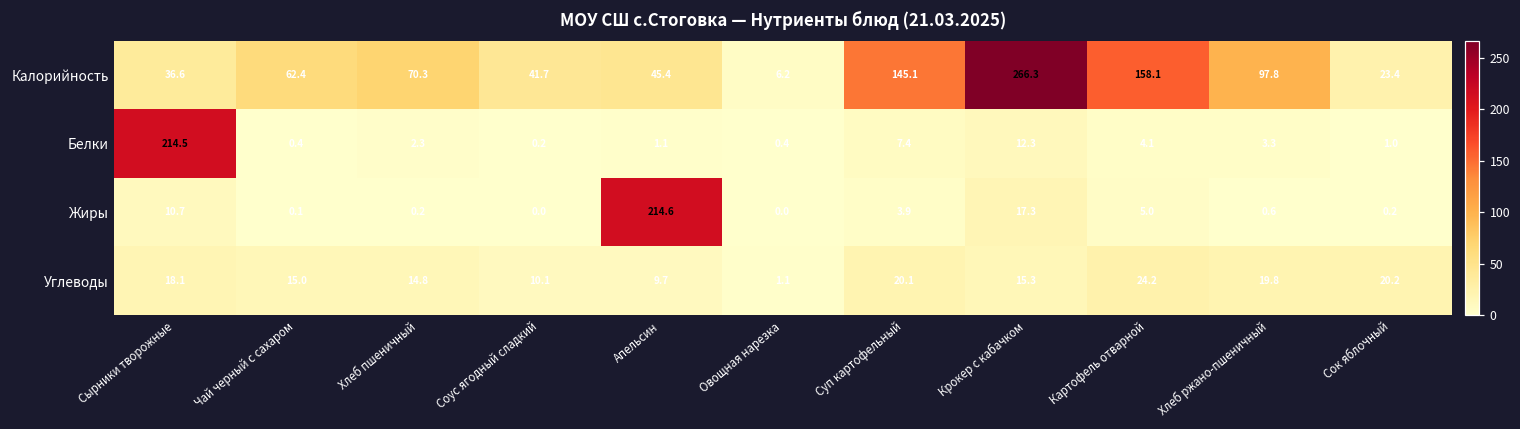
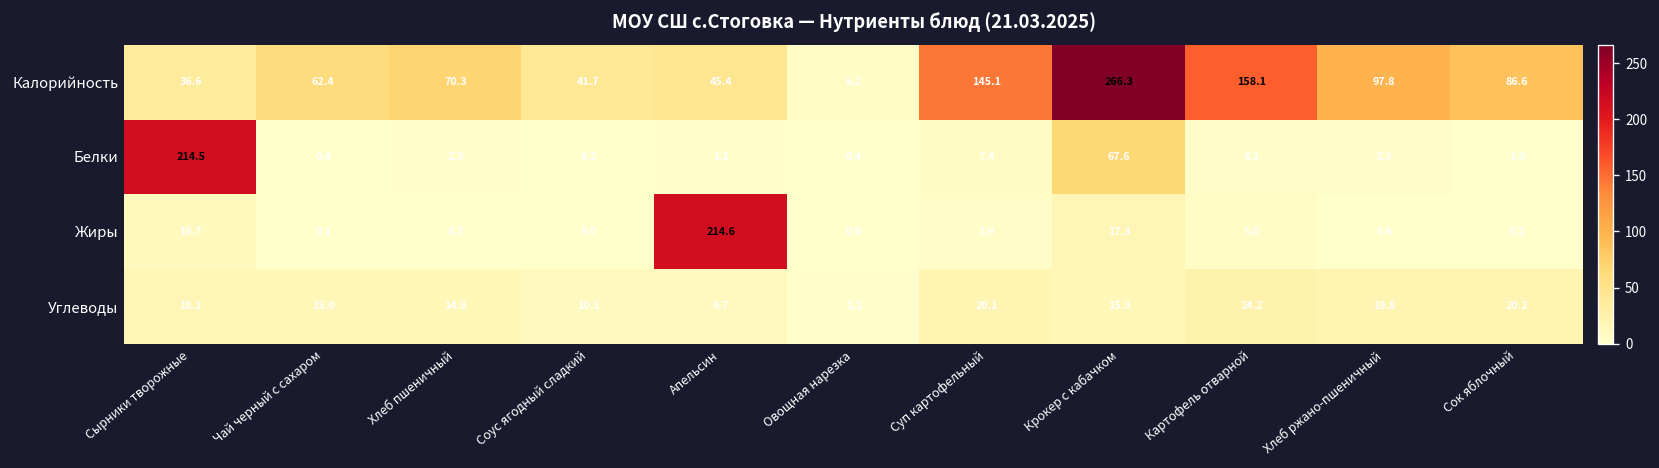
  {
    "Калорийность": {
      "Сырники творожные": 36.6,
      "Чай черный с сахаром": 62.4,
      "Хлеб пшеничный": 70.3,
      "Соус ягодный сладкий": 41.7,
      "Апельсин": 45.4,
      "Овощная нарезка": 6.2,
      "Суп картофельный": 145.1,
      "Крокер с кабачком": 266.3,
      "Картофель отварной": 158.1,
      "Хлеб ржано-пшеничный": 97.8,
-     "Сок яблочный": 23.4
+     "Сок яблочный": 86.6
    },
    "Белки": {
      "Сырники творожные": 214.5,
      "Чай черный с сахаром": 0.4,
      "Хлеб пшеничный": 2.3,
      "Соус ягодный сладкий": 0.2,
      "Апельсин": 1.1,
      "Овощная нарезка": 0.4,
      "Суп картофельный": 7.4,
-     "Крокер с кабачком": 12.3,
+     "Крокер с кабачком": 67.6,
      "Картофель отварной": 4.1,
      "Хлеб ржано-пшеничный": 3.3,
      "Сок яблочный": 1.0
    },
    "Жиры": {
      "Сырники творожные": 10.7,
      "Чай черный с сахаром": 0.1,
      "Хлеб пшеничный": 0.2,
      "Соус ягодный сладкий": 0.0,
      "Апельсин": 214.6,
      "Овощная нарезка": 0.0,
      "Суп картофельный": 3.9,
      "Крокер с кабачком": 17.3,
      "Картофель отварной": 5.0,
      "Хлеб ржано-пшеничный": 0.6,
      "Сок яблочный": 0.2
    },
    "Углеводы": {
      "Сырники творожные": 18.1,
      "Чай черный с сахаром": 15.0,
      "Хлеб пшеничный": 14.8,
      "Соус ягодный сладкий": 10.1,
      "Апельсин": 9.7,
      "Овощная нарезка": 1.1,
      "Суп картофельный": 20.1,
      "Крокер с кабачком": 15.3,
      "Картофель отварной": 24.2,
      "Хлеб ржано-пшеничный": 19.8,
      "Сок яблочный": 20.2
    }
  }
